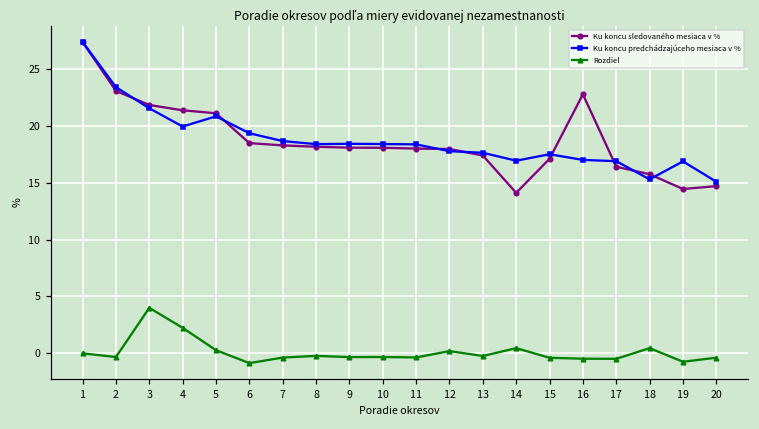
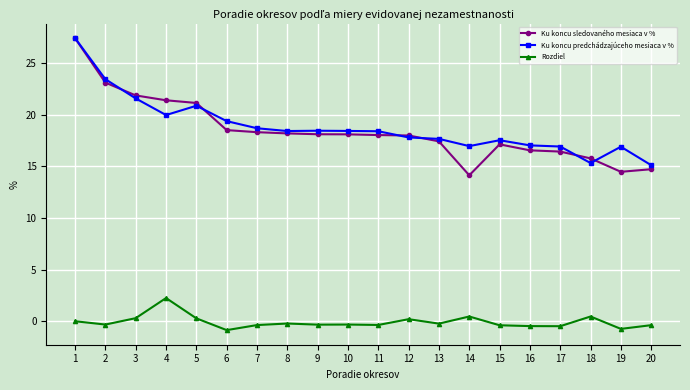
  {
    "Ku koncu sledovaného mesiaca v %": {
      "2": 23.1,
      "3": 21.9,
      "4": 21.4,
      "5": 21.1,
      "6": 18.5,
      "7": 18.3,
      "9": 18.1,
      "10": 18.1,
      "11": 18.0,
      "14": 14.1,
      "15": 17.1,
-     "16": 22.8,
+     "16": 16.6,
      "17": 16.4,
      "18": 15.8,
      "19": 14.5,
      "20": 14.7
    },
    "Ku koncu predchádzajúceho mesiaca v %": {
      "2": 23.4,
      "3": 21.6,
      "4": 20.0,
      "5": 20.9,
      "6": 19.4,
      "7": 18.7,
      "9": 18.5,
      "10": 18.4,
      "11": 18.4,
      "14": 17.0,
      "15": 17.5,
      "16": 17.0,
      "17": 16.9,
      "18": 15.3,
      "19": 16.9,
      "20": 15.1
    },
    "Rozdiel": {
      "1": 0.0,
      "2": -0.3,
-     "3": 4.0,
+     "3": 0.3,
      "4": 2.2,
      "5": 0.3,
      "6": -0.9,
      "7": -0.4,
      "8": -0.2,
      "9": -0.3,
      "10": -0.3,
      "11": -0.4,
      "12": 0.2,
      "13": -0.2,
      "14": 0.5,
      "15": -0.4,
      "16": -0.5,
      "17": -0.5,
      "18": 0.5,
      "19": -0.8,
      "20": -0.4
    }
  }
